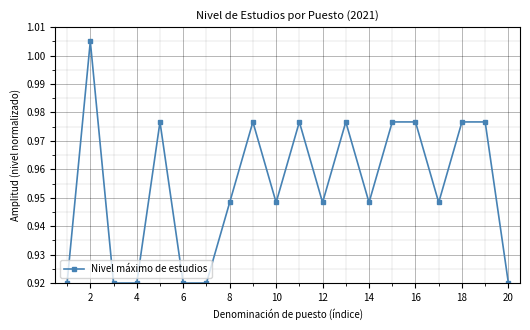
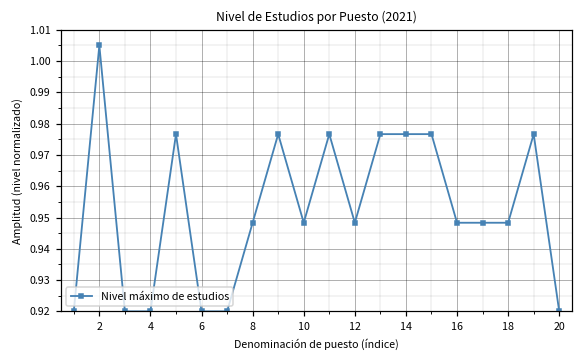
  {
    "2": 1.005,
    "4": 0.920,
    "6": 0.920,
    "8": 0.948,
    "10": 0.948,
    "12": 0.948,
-   "14": 0.948,
-   "16": 0.977,
-   "18": 0.977,
+   "14": 0.977,
+   "16": 0.948,
+   "18": 0.948,
    "20": 0.920
  }
